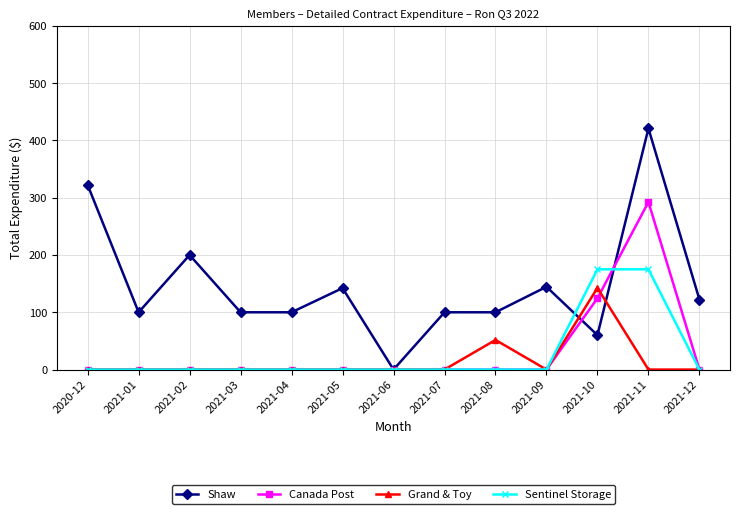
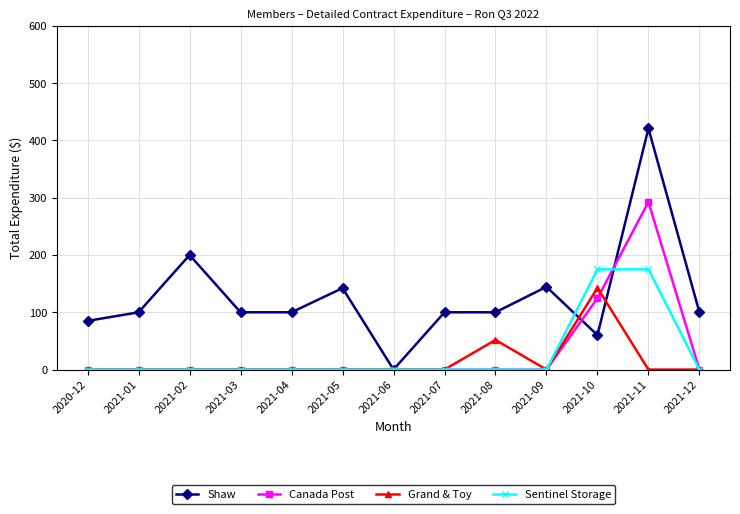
  {
    "Shaw": {
-     "2020-12": 320,
+     "2020-12": 90,
      "2021-01": 100,
      "2021-02": 200,
      "2021-03": 100,
      "2021-04": 100,
      "2021-05": 140,
      "2021-07": 100,
      "2021-08": 100,
      "2021-09": 140,
      "2021-10": 60,
      "2021-11": 420,
-     "2021-12": 120
+     "2021-12": 100
    },
    "Canada Post": {
      "2021-10": 120,
      "2021-11": 290
    },
    "Grand & Toy": {
      "2021-08": 50,
      "2021-10": 140,
      "2021-11": 0
    },
    "Sentinel Storage": {
      "2021-10": 180,
      "2021-11": 180
    }
  }
